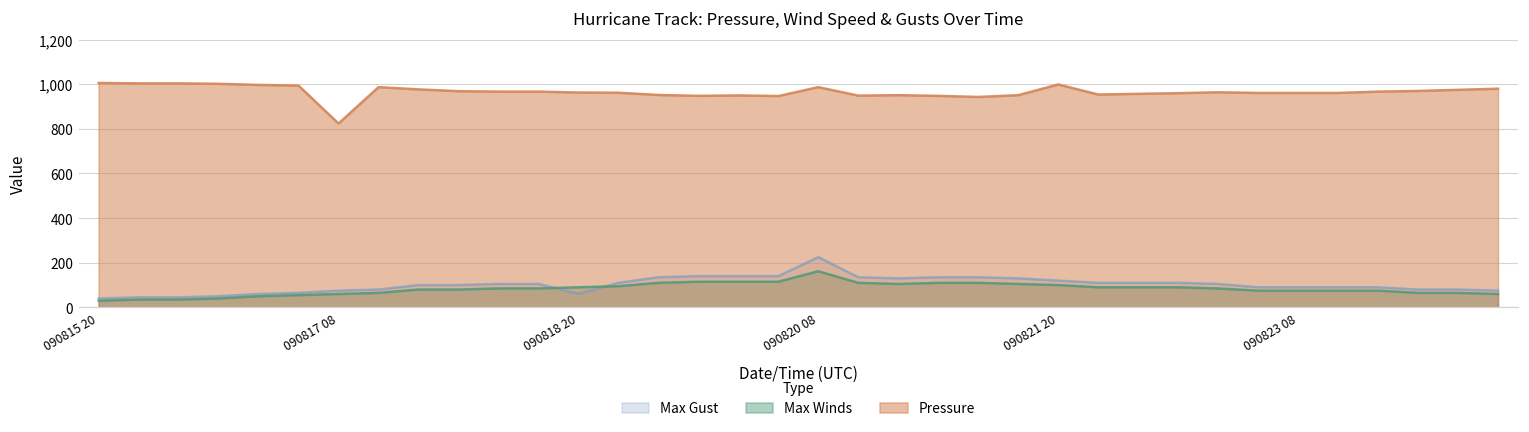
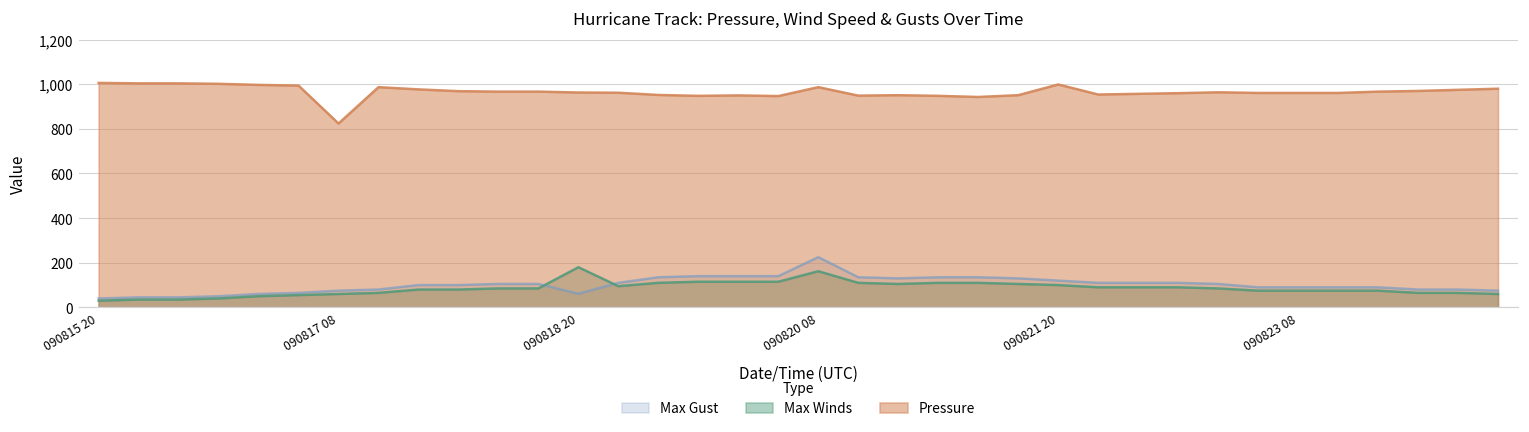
  {
    "Max Gust": {
      "090817 08": "80",
      "090818 20": "60",
      "090820 08": "230",
      "090821 20": "120",
      "090823 08": "90"
    },
    "Max Winds": {
      "090817 08": "60",
-     "090818 20": "90",
+     "090818 20": "180",
      "090820 08": "160",
      "090821 20": "100",
      "090823 08": "80"
    },
    "Pressure": {
      "090815 20": "1,010",
      "090817 08": "820",
      "090818 20": "960",
      "090820 08": "990",
      "090821 20": "1,000",
      "090823 08": "960"
    }
  }
